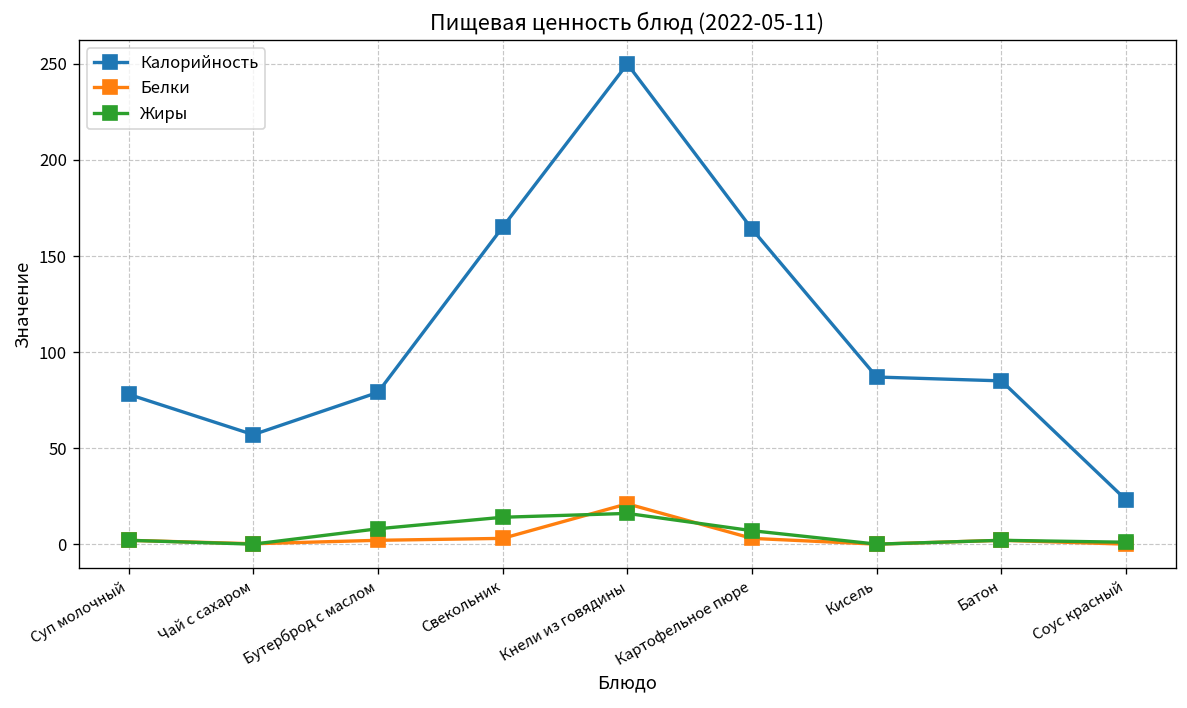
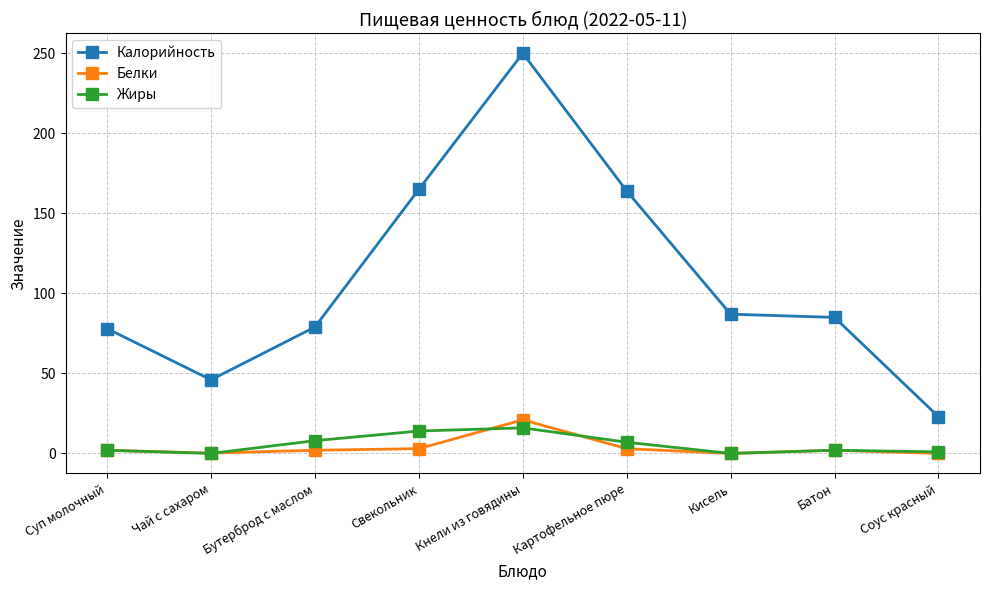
  {
    "Калорийность": {
      "Суп молочный": 78,
-     "Чай с сахаром": 57,
+     "Чай с сахаром": 46,
      "Бутерброд с маслом": 79,
      "Свекольник": 165,
      "Кнели из говядины": 250,
      "Картофельное пюре": 164,
      "Кисель": 87,
      "Батон": 85,
      "Соус красный": 23
    },
    "Белки": {
      "Бутерброд с маслом": 2,
      "Свекольник": 3,
      "Кнели из говядины": 21,
      "Картофельное пюре": 3
    },
    "Жиры": {
      "Бутерброд с маслом": 8,
      "Свекольник": 14,
      "Кнели из говядины": 16,
      "Картофельное пюре": 7
    }
  }
